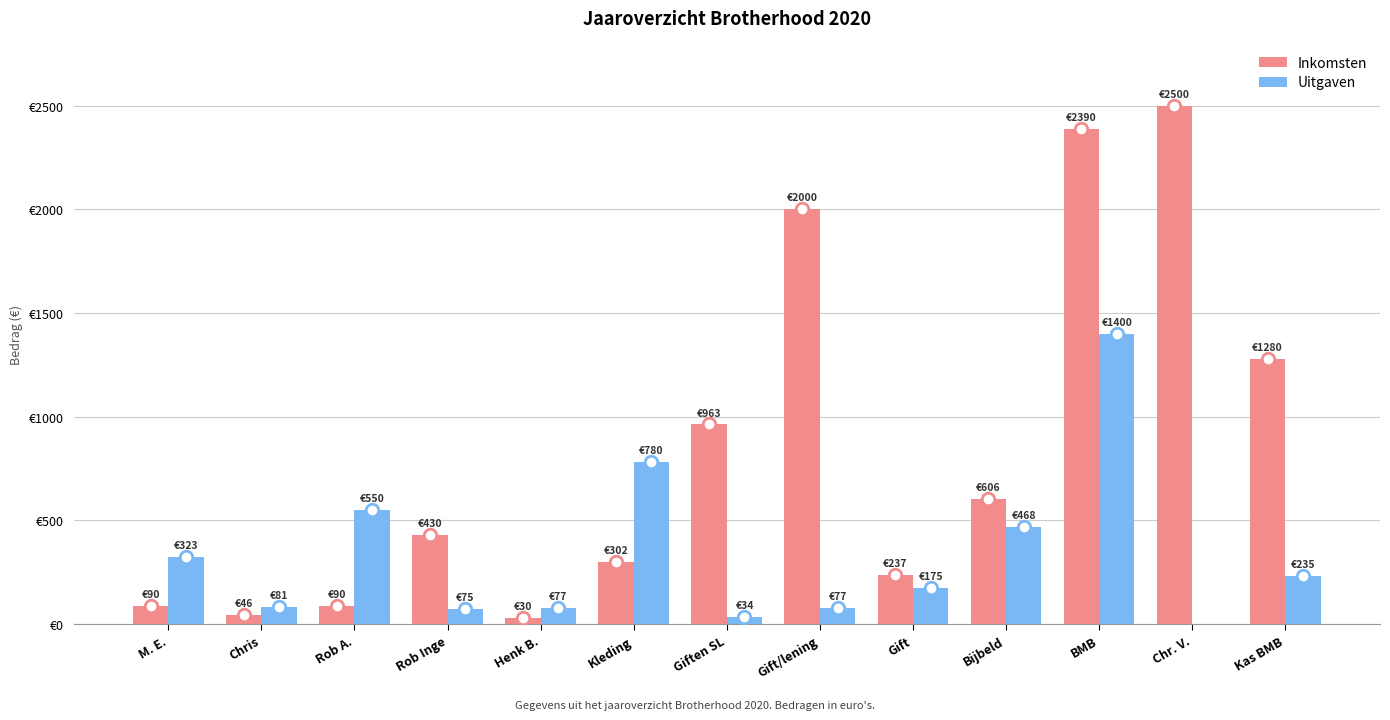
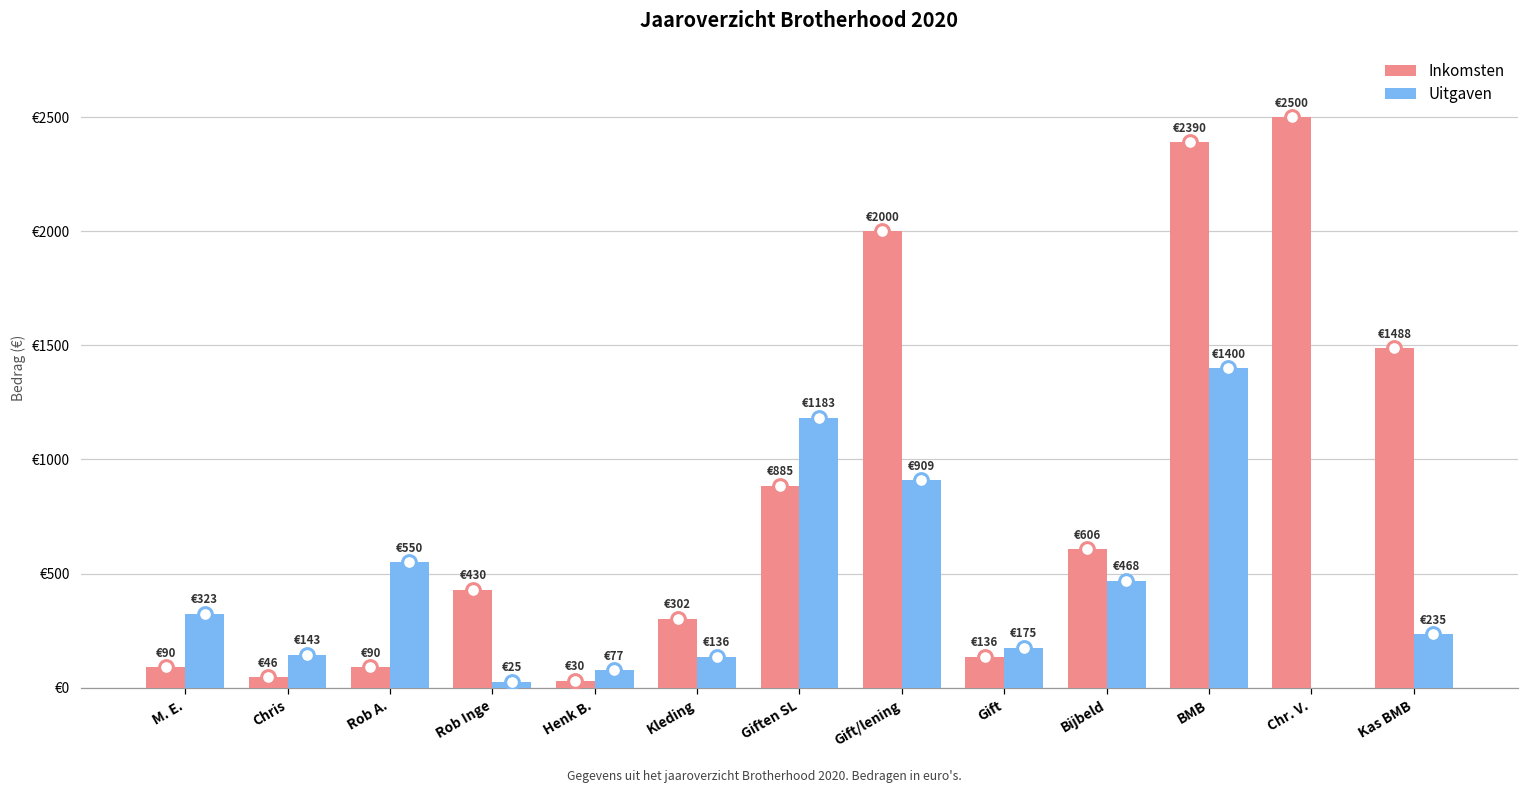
  {
    "Inkomsten": {
      "M. E.": "€90",
      "Chris": "€46",
      "Rob A.": "€90",
      "Rob Inge": "€430",
      "Henk B.": "€30",
      "Kleding": "€302",
-     "Giften SL": "€963",
+     "Giften SL": "€885",
      "Gift/lening": "€2000",
-     "Gift": "€237",
+     "Gift": "€136",
      "Bijbeld": "€606",
      "BMB": "€2390",
      "Chr. V.": "€2500",
-     "Kas BMB": "€1280"
+     "Kas BMB": "€1488"
    },
    "Uitgaven": {
      "M. E.": "€323",
-     "Chris": "€81",
+     "Chris": "€143",
      "Rob A.": "€550",
-     "Rob Inge": "€75",
+     "Rob Inge": "€25",
      "Henk B.": "€77",
-     "Kleding": "€780",
-     "Giften SL": "€34",
-     "Gift/lening": "€77",
+     "Kleding": "€136",
+     "Giften SL": "€1183",
+     "Gift/lening": "€909",
      "Gift": "€175",
      "Bijbeld": "€468",
      "BMB": "€1400",
      "Kas BMB": "€235"
    }
  }
